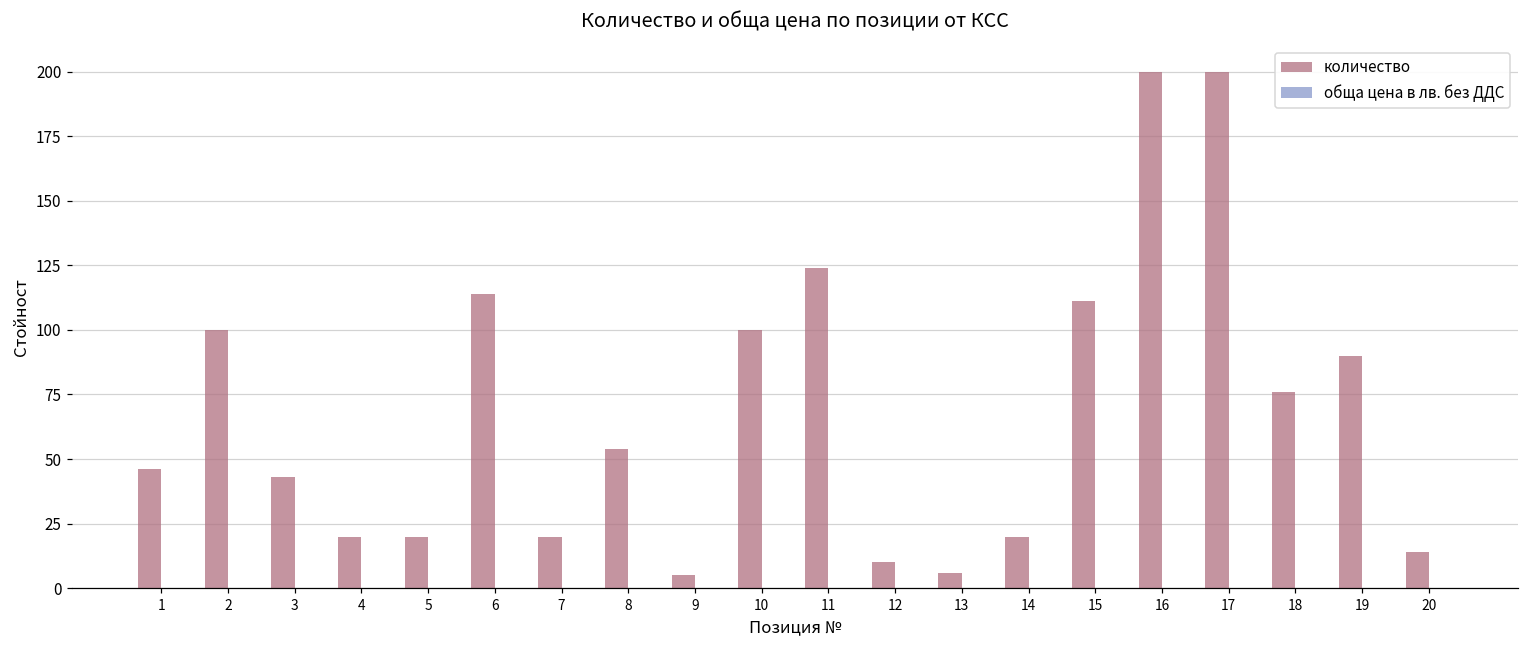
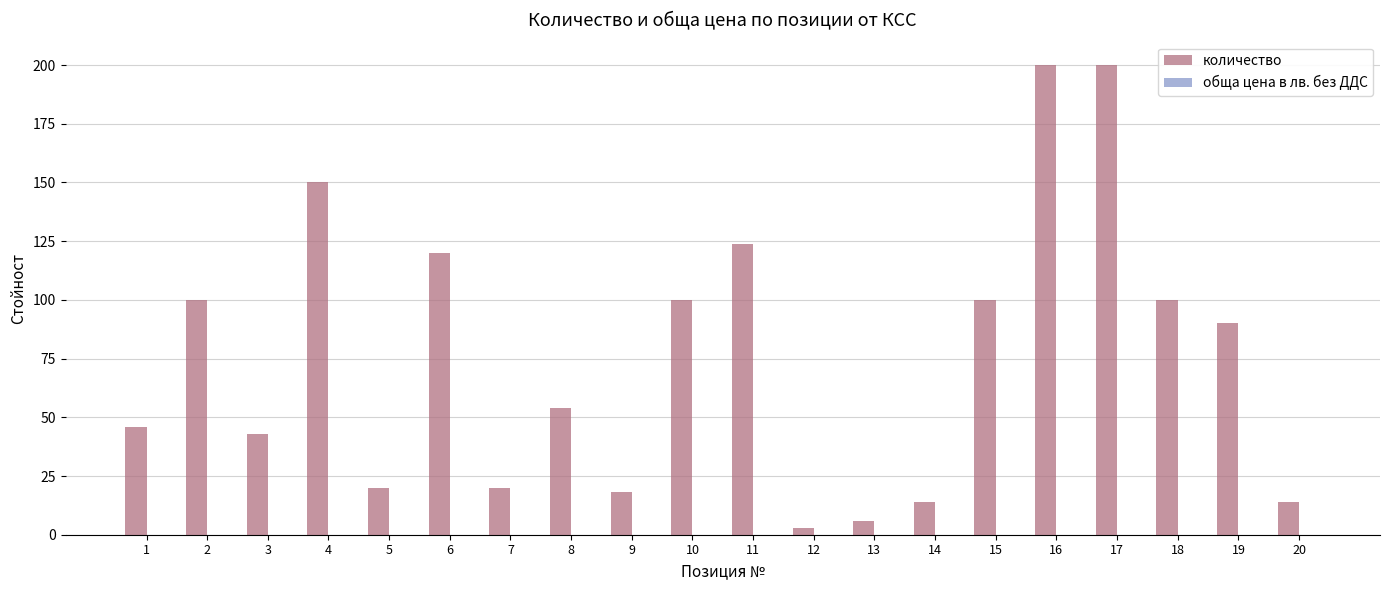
  {
    "количество": {
      "1": 46,
      "2": 100,
      "3": 43,
-     "4": 20,
+     "4": 150,
      "5": 20,
-     "6": 114,
+     "6": 120,
      "7": 20,
      "8": 54,
-     "9": 5,
+     "9": 18,
      "10": 100,
      "11": 124,
-     "12": 10,
+     "12": 3,
      "13": 6,
-     "14": 20,
-     "15": 111,
+     "14": 14,
+     "15": 100,
      "16": 200,
      "17": 200,
-     "18": 76,
+     "18": 100,
      "19": 90,
      "20": 14
    },
    "обща цена в лв. без ДДС": {
      "1": 0,
      "2": 0,
      "3": 0,
      "4": 0,
      "5": 0,
      "6": 0,
      "7": 0,
      "8": 0,
      "9": 0,
      "10": 0,
      "11": 0,
      "12": 0,
      "13": 0,
      "14": 0,
      "15": 0,
      "16": 0,
      "17": 0,
      "18": 0,
      "19": 0,
      "20": 0
    }
  }
